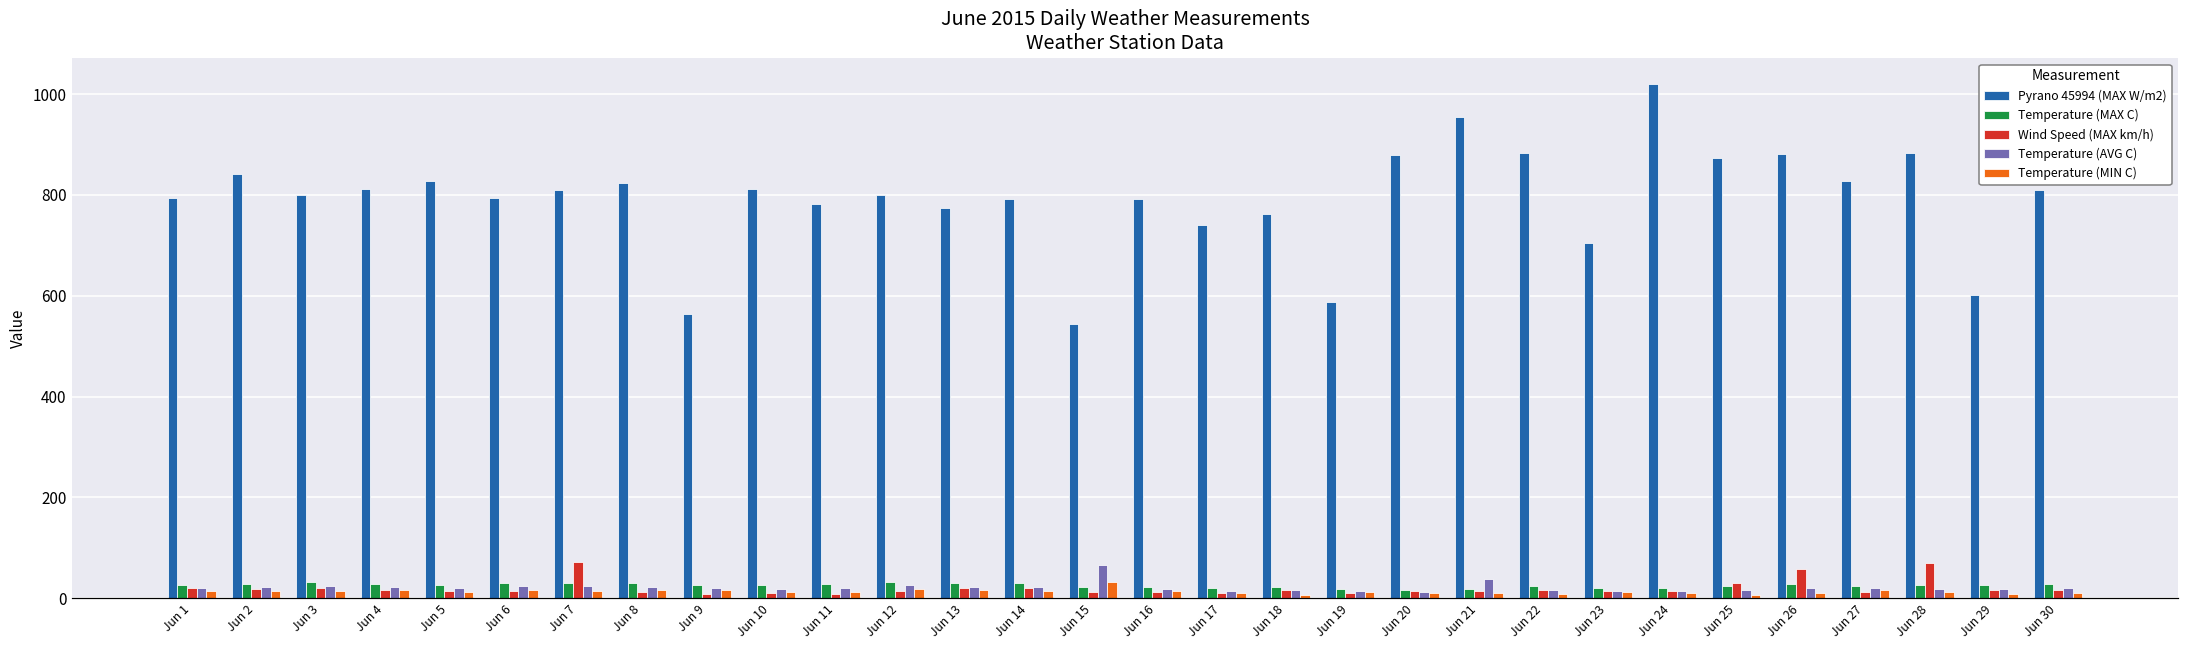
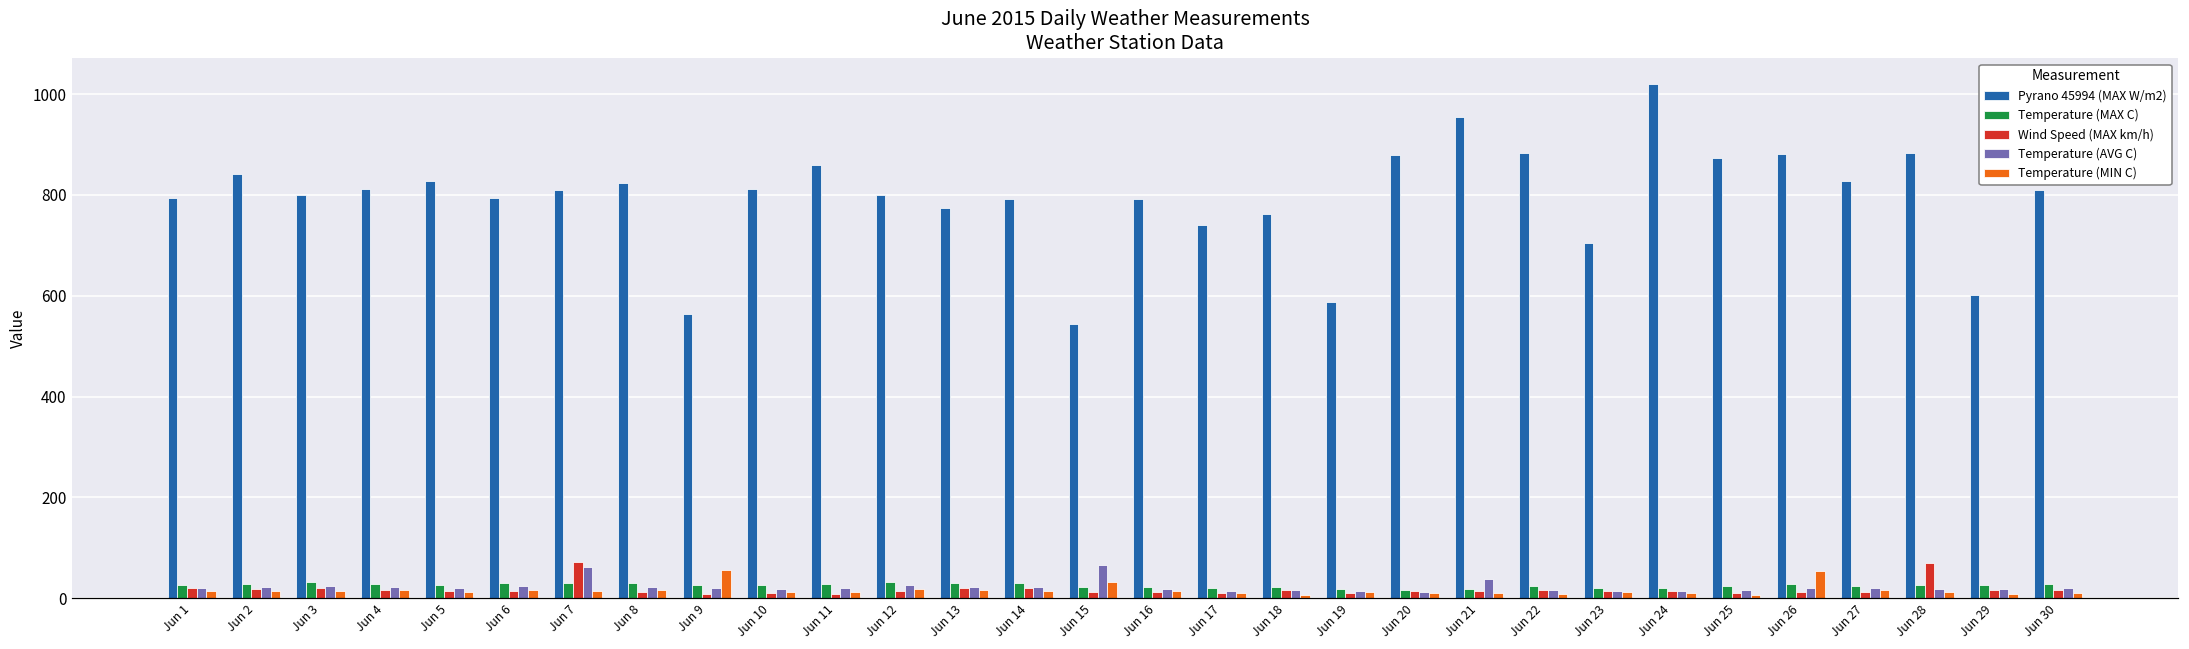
  {
    "Pyrano 45994 (MAX W/m2)": {
      "Jun 1": 790,
      "Jun 2": 840,
      "Jun 3": 800,
      "Jun 4": 810,
      "Jun 5": 830,
      "Jun 6": 790,
      "Jun 7": 810,
      "Jun 8": 820,
      "Jun 9": 560,
      "Jun 10": 810,
-     "Jun 11": 780,
+     "Jun 11": 860,
      "Jun 12": 800,
      "Jun 13": 770,
      "Jun 14": 790,
      "Jun 15": 540,
      "Jun 16": 790,
      "Jun 17": 740,
      "Jun 18": 760,
      "Jun 19": 590,
      "Jun 20": 880,
      "Jun 21": 950,
      "Jun 22": 880,
      "Jun 23": 710,
      "Jun 24": 1020,
      "Jun 25": 870,
      "Jun 26": 880,
      "Jun 27": 830,
      "Jun 28": 880,
      "Jun 29": 600,
      "Jun 30": 810
    },
    "Temperature (MAX C)": {
      "Jun 1": 30,
      "Jun 2": 30,
      "Jun 3": 30,
      "Jun 4": 30,
      "Jun 5": 30,
      "Jun 6": 30,
      "Jun 7": 30,
      "Jun 8": 30,
      "Jun 9": 30,
      "Jun 10": 30,
      "Jun 11": 30,
      "Jun 12": 30,
      "Jun 13": 30,
      "Jun 14": 30,
      "Jun 15": 20,
      "Jun 16": 20,
      "Jun 17": 20,
      "Jun 18": 20,
      "Jun 19": 20,
      "Jun 20": 20,
      "Jun 21": 20,
      "Jun 22": 30,
      "Jun 23": 20,
      "Jun 24": 20,
      "Jun 25": 20,
      "Jun 26": 30,
      "Jun 27": 20,
      "Jun 28": 30,
      "Jun 29": 30,
      "Jun 30": 30
    },
    "Wind Speed (MAX km/h)": {
      "Jun 1": 20,
      "Jun 2": 20,
      "Jun 3": 20,
      "Jun 4": 20,
      "Jun 5": 10,
      "Jun 6": 10,
      "Jun 7": 70,
      "Jun 8": 10,
      "Jun 9": 10,
      "Jun 10": 10,
      "Jun 11": 10,
      "Jun 12": 20,
      "Jun 13": 20,
      "Jun 14": 20,
      "Jun 15": 10,
      "Jun 16": 10,
      "Jun 17": 10,
      "Jun 18": 20,
      "Jun 19": 10,
      "Jun 20": 10,
      "Jun 21": 10,
      "Jun 22": 20,
      "Jun 23": 10,
      "Jun 24": 20,
-     "Jun 25": 30,
-     "Jun 26": 60,
+     "Jun 25": 10,
+     "Jun 26": 10,
      "Jun 27": 10,
      "Jun 28": 70,
      "Jun 29": 20,
      "Jun 30": 20
    },
    "Temperature (AVG C)": {
      "Jun 1": 20,
      "Jun 2": 20,
      "Jun 3": 20,
      "Jun 4": 20,
      "Jun 5": 20,
      "Jun 6": 20,
-     "Jun 7": 20,
+     "Jun 7": 60,
      "Jun 8": 20,
      "Jun 9": 20,
      "Jun 10": 20,
      "Jun 11": 20,
      "Jun 12": 30,
      "Jun 13": 20,
      "Jun 14": 20,
      "Jun 15": 70,
      "Jun 16": 20,
      "Jun 17": 20,
      "Jun 18": 20,
      "Jun 19": 20,
      "Jun 20": 10,
      "Jun 21": 40,
      "Jun 22": 20,
      "Jun 23": 10,
      "Jun 24": 10,
      "Jun 25": 20,
      "Jun 26": 20,
      "Jun 27": 20,
      "Jun 28": 20,
      "Jun 29": 20,
      "Jun 30": 20
    },
    "Temperature (MIN C)": {
      "Jun 1": 10,
      "Jun 2": 20,
      "Jun 3": 10,
      "Jun 4": 20,
      "Jun 5": 10,
      "Jun 6": 20,
      "Jun 7": 10,
      "Jun 8": 20,
-     "Jun 9": 20,
+     "Jun 9": 60,
      "Jun 10": 10,
      "Jun 11": 10,
      "Jun 12": 20,
      "Jun 13": 20,
      "Jun 14": 10,
      "Jun 15": 30,
      "Jun 16": 10,
      "Jun 17": 10,
      "Jun 18": 10,
      "Jun 19": 10,
      "Jun 20": 10,
      "Jun 21": 10,
      "Jun 22": 10,
      "Jun 23": 10,
      "Jun 24": 10,
      "Jun 25": 10,
-     "Jun 26": 10,
+     "Jun 26": 50,
      "Jun 27": 20,
      "Jun 28": 10,
      "Jun 29": 10,
      "Jun 30": 10
    }
  }
